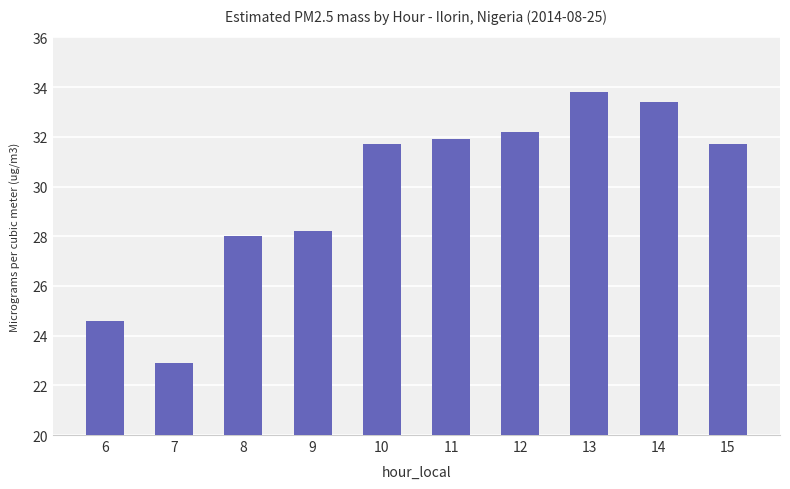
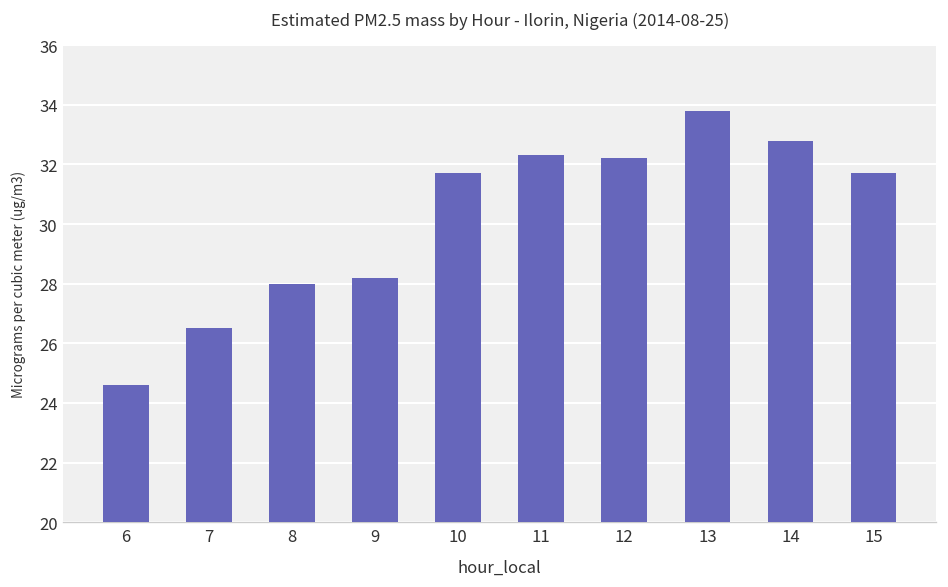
  {
    "6": 24.6,
-   "7": 22.9,
+   "7": 26.5,
    "8": 28.0,
    "9": 28.2,
    "10": 31.7,
-   "11": 31.9,
+   "11": 32.3,
    "12": 32.2,
    "13": 33.8,
-   "14": 33.4,
+   "14": 32.8,
    "15": 31.7
  }
